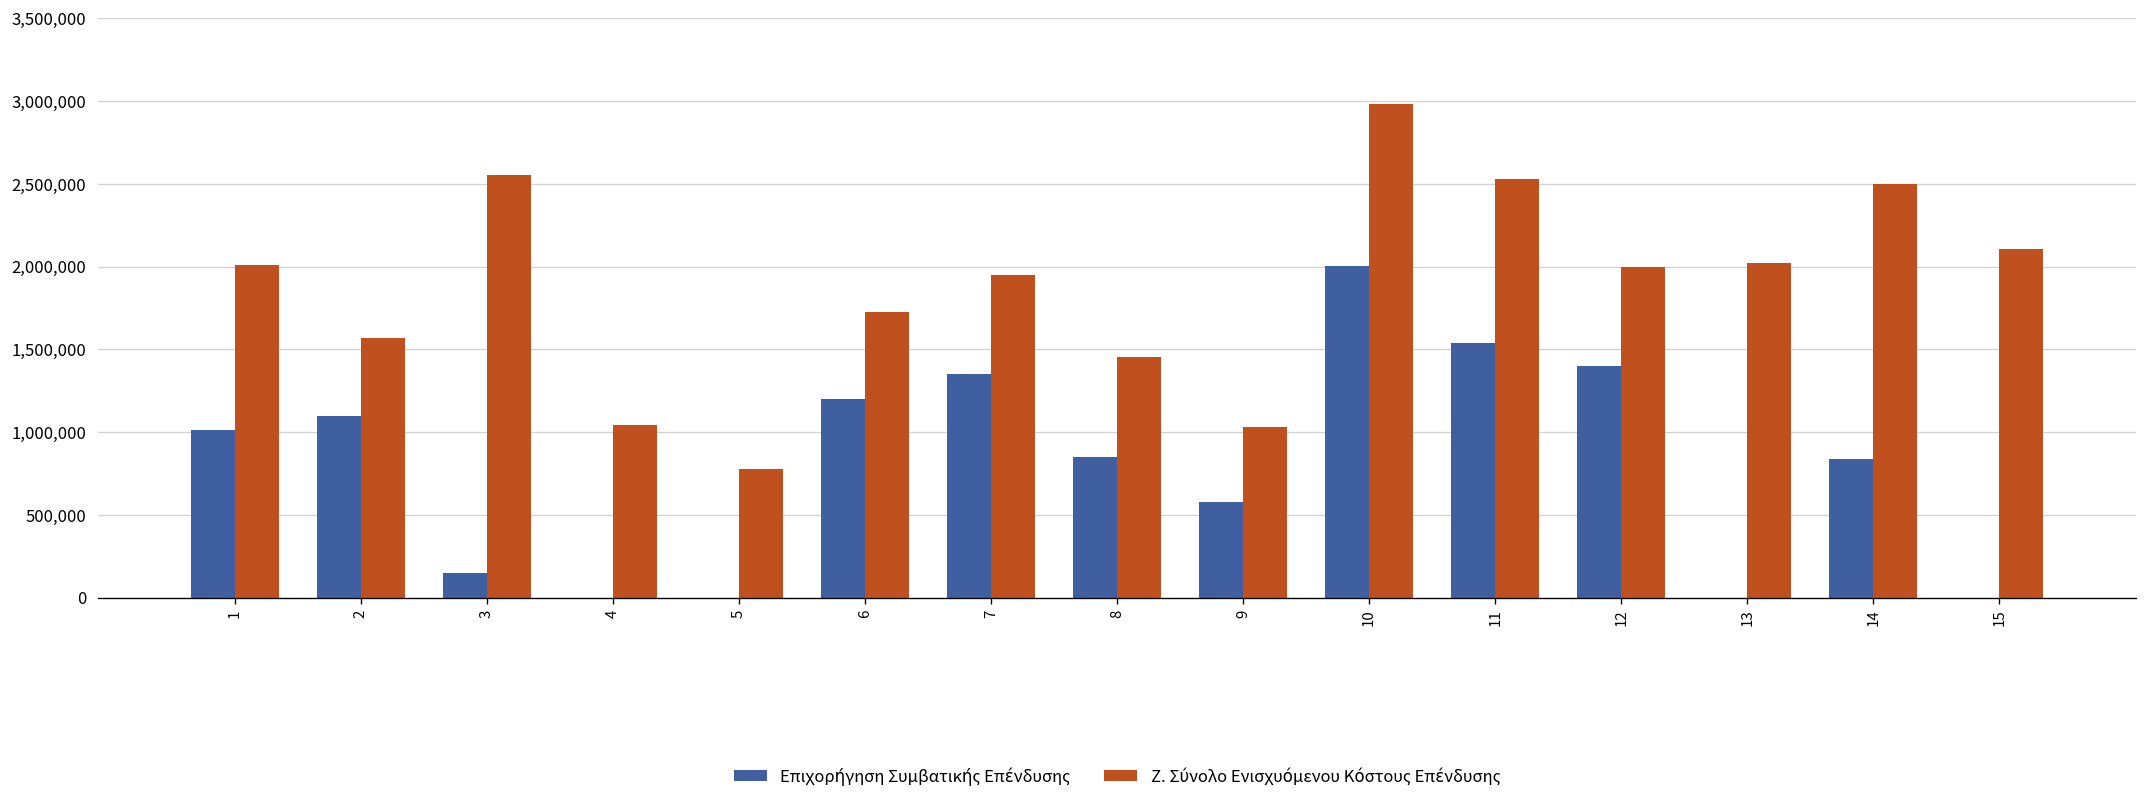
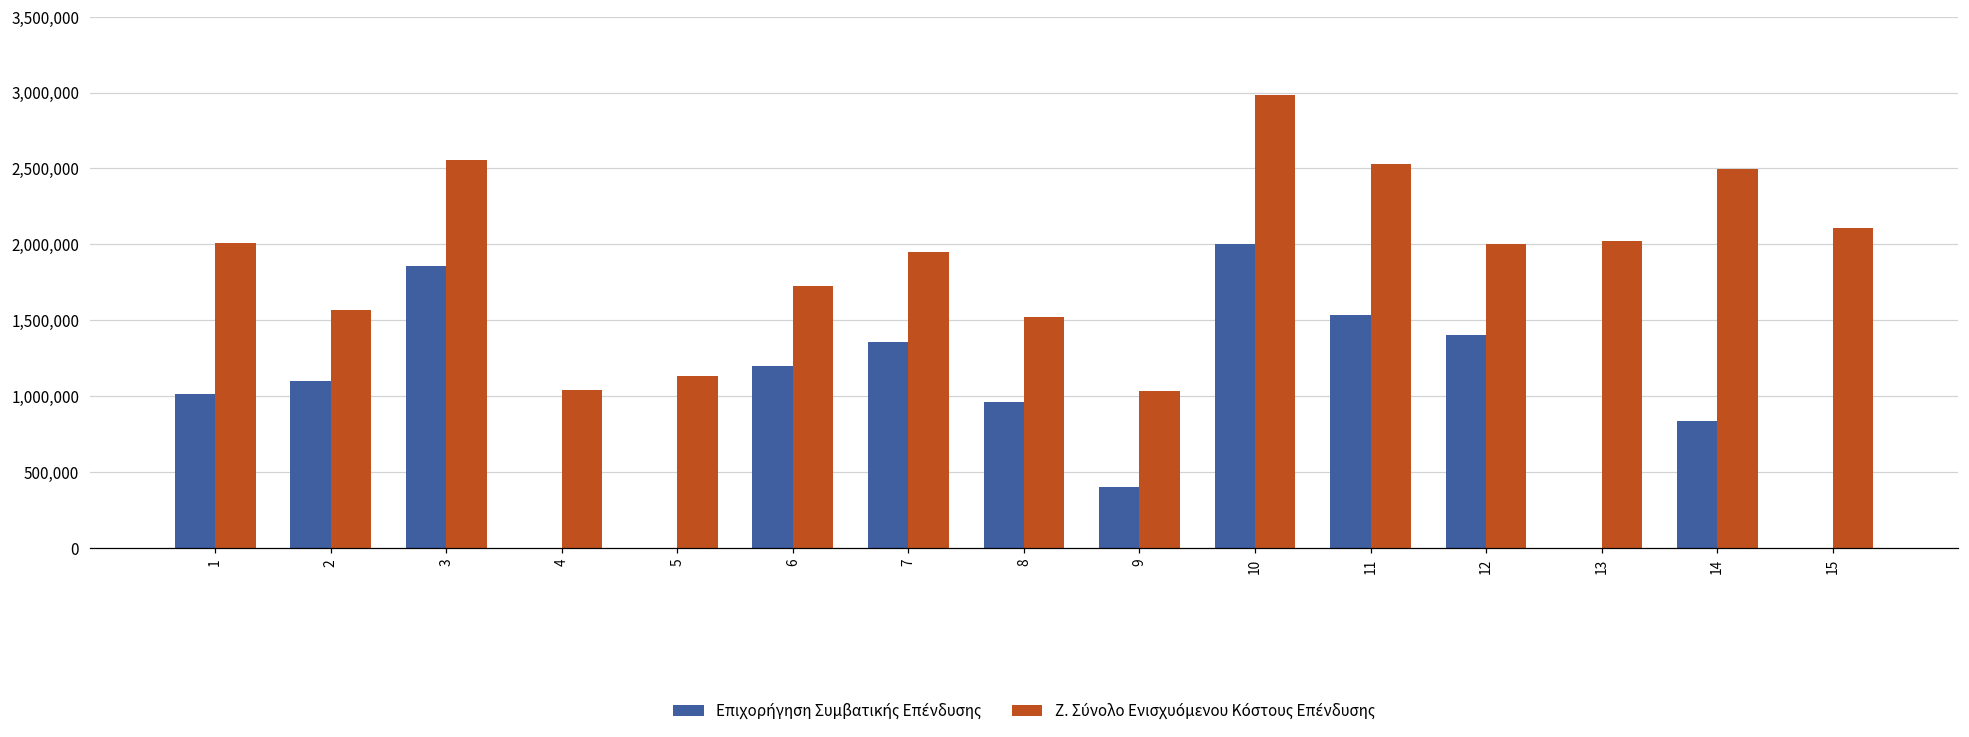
  {
    "Επιχορήγηση Συμβατικής Επένδυσης": {
      "1": "1,010,000",
      "2": "1,100,000",
-     "3": "150,000",
+     "3": "1,860,000",
      "4": "0",
      "5": "0",
      "6": "1,200,000",
      "7": "1,350,000",
-     "8": "850,000",
-     "9": "580,000",
+     "8": "960,000",
+     "9": "400,000",
      "10": "2,000,000",
      "11": "1,540,000",
      "12": "1,400,000",
      "13": "0",
      "14": "840,000",
      "15": "0"
    },
    "Ζ. Σύνολο Ενισχυόμενου Κόστους Επένδυσης": {
      "1": "2,010,000",
      "2": "1,570,000",
      "3": "2,550,000",
      "4": "1,040,000",
-     "5": "770,000",
+     "5": "1,130,000",
      "6": "1,720,000",
      "7": "1,950,000",
-     "8": "1,450,000",
+     "8": "1,520,000",
      "9": "1,030,000",
      "10": "2,980,000",
      "11": "2,530,000",
      "12": "2,000,000",
      "13": "2,020,000",
      "14": "2,500,000",
      "15": "2,110,000"
    }
  }
